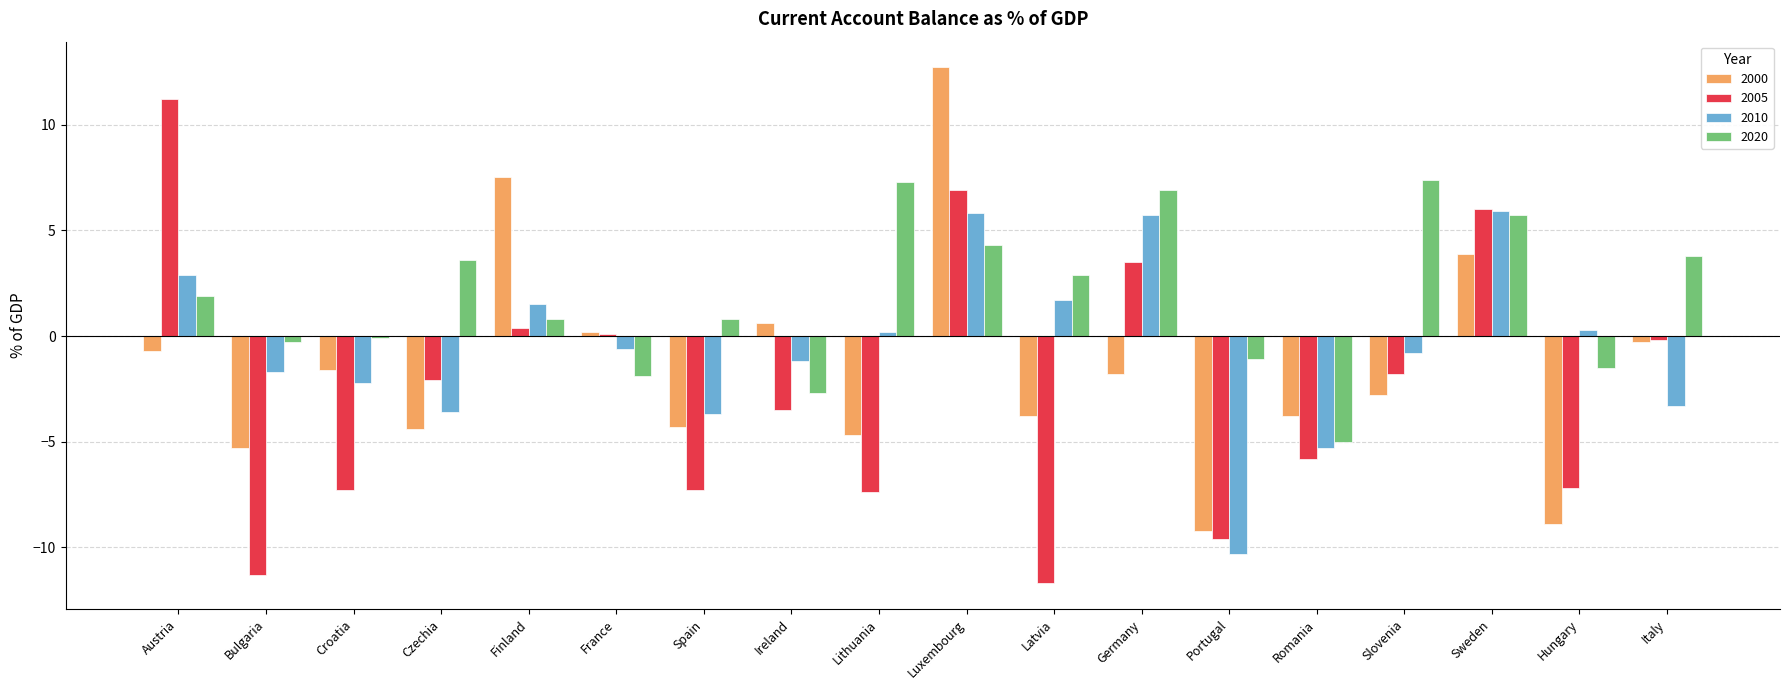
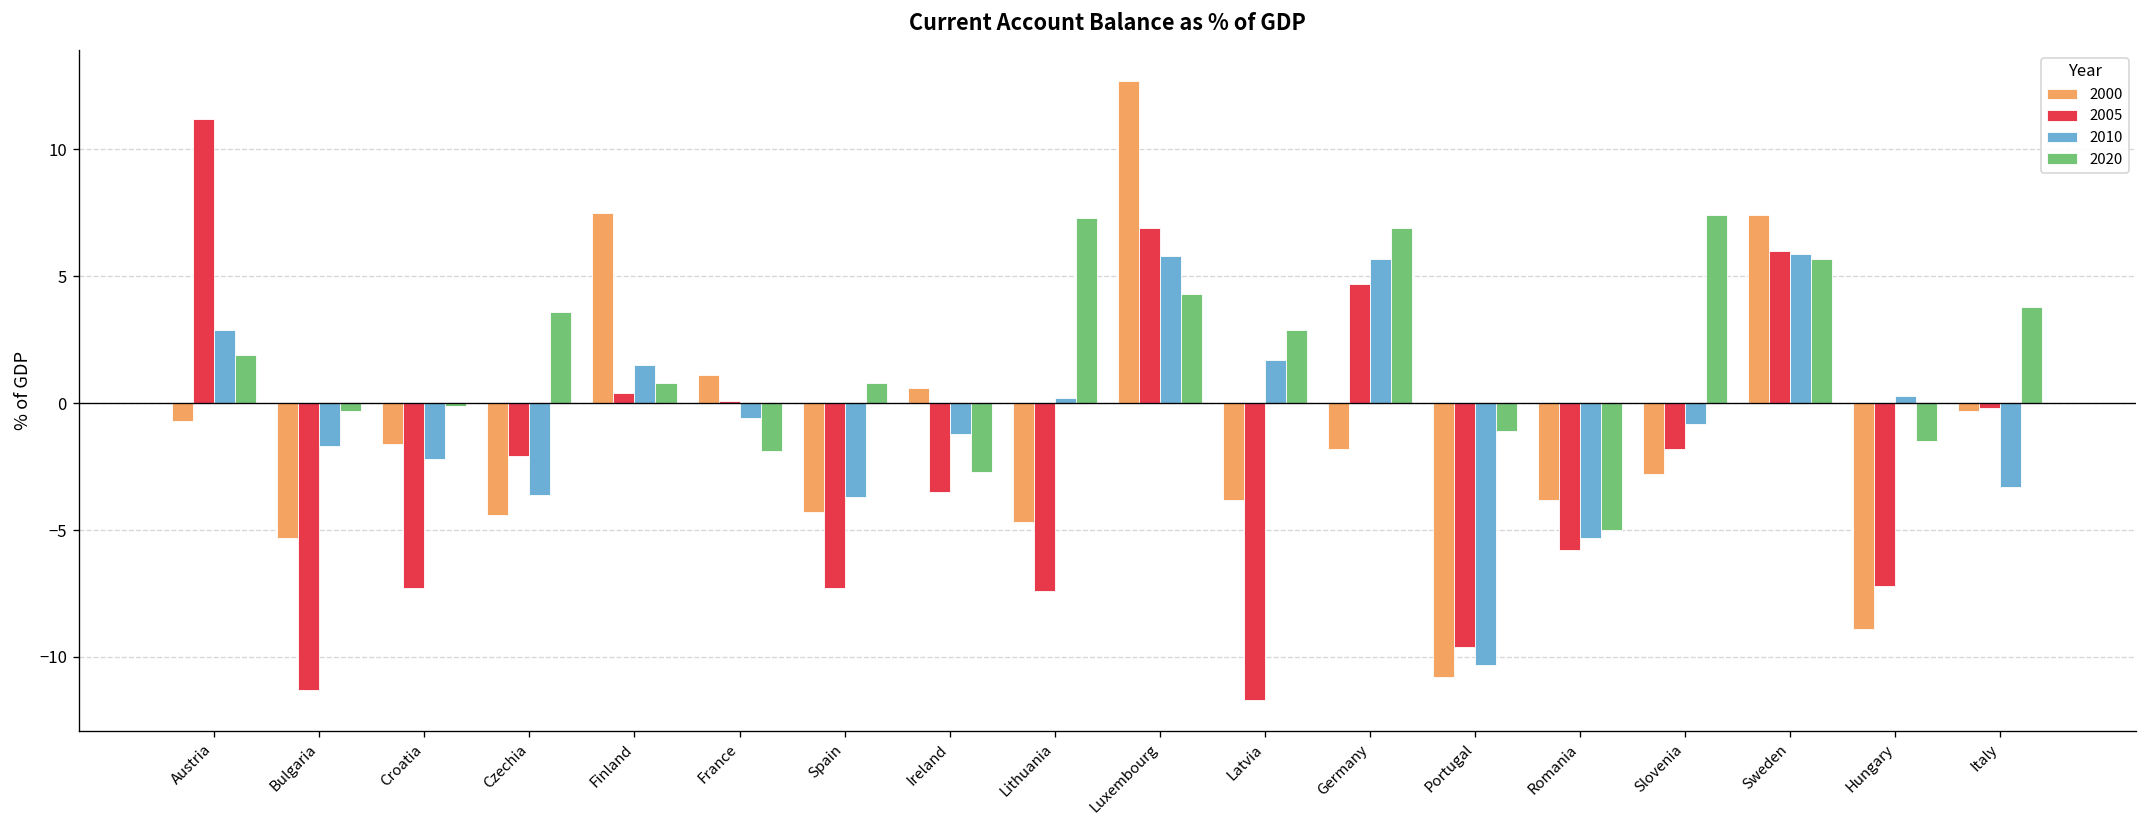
  {
    "2000": {
      "Austria": -0.7,
      "Bulgaria": -5.3,
      "Croatia": -1.6,
      "Czechia": -4.4,
      "Finland": 7.5,
-     "France": 0.2,
+     "France": 1.1,
      "Spain": -4.3,
      "Ireland": 0.6,
      "Lithuania": -4.7,
      "Luxembourg": 12.7,
      "Latvia": -3.8,
      "Germany": -1.8,
-     "Portugal": -9.2,
+     "Portugal": -10.8,
      "Romania": -3.8,
      "Slovenia": -2.8,
-     "Sweden": 3.9,
+     "Sweden": 7.4,
      "Hungary": -8.9,
      "Italy": -0.3
    },
    "2005": {
      "Austria": 11.2,
      "Bulgaria": -11.3,
      "Croatia": -7.3,
      "Czechia": -2.1,
      "Finland": 0.4,
      "Spain": -7.3,
      "Ireland": -3.5,
      "Lithuania": -7.4,
      "Luxembourg": 6.9,
      "Latvia": -11.7,
-     "Germany": 3.5,
+     "Germany": 4.7,
      "Portugal": -9.6,
      "Romania": -5.8,
      "Slovenia": -1.8,
      "Sweden": 6.0,
      "Hungary": -7.2,
      "Italy": -0.2
    },
    "2010": {
      "Austria": 2.9,
      "Bulgaria": -1.7,
      "Croatia": -2.2,
      "Czechia": -3.6,
      "Finland": 1.5,
      "France": -0.6,
      "Spain": -3.7,
      "Ireland": -1.2,
      "Lithuania": 0.2,
      "Luxembourg": 5.8,
      "Latvia": 1.7,
      "Germany": 5.7,
      "Portugal": -10.3,
      "Romania": -5.3,
      "Slovenia": -0.8,
      "Sweden": 5.9,
      "Hungary": 0.3,
      "Italy": -3.3
    },
    "2020": {
      "Austria": 1.9,
      "Bulgaria": -0.3,
      "Czechia": 3.6,
      "Finland": 0.8,
      "France": -1.9,
      "Spain": 0.8,
      "Ireland": -2.7,
      "Lithuania": 7.3,
      "Luxembourg": 4.3,
      "Latvia": 2.9,
      "Germany": 6.9,
      "Portugal": -1.1,
      "Romania": -5.0,
      "Slovenia": 7.4,
      "Sweden": 5.7,
      "Hungary": -1.5,
      "Italy": 3.8
    }
  }
